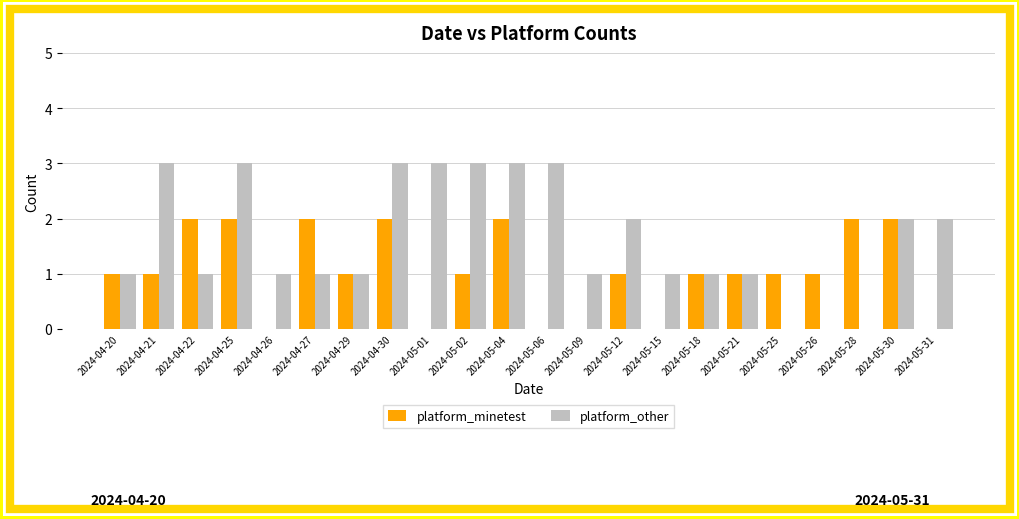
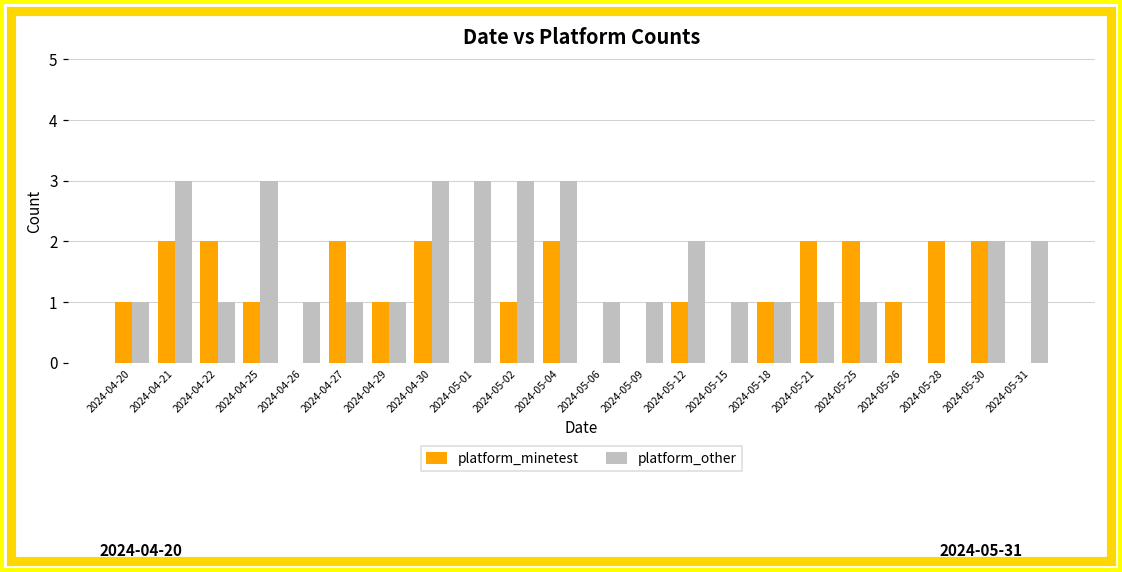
  {
    "platform_minetest": {
      "2024-04-20": 1,
-     "2024-04-21": 1,
+     "2024-04-21": 2,
      "2024-04-22": 2,
-     "2024-04-25": 2,
+     "2024-04-25": 1,
      "2024-04-26": 0,
      "2024-04-27": 2,
      "2024-04-29": 1,
      "2024-04-30": 2,
      "2024-05-01": 0,
      "2024-05-02": 1,
      "2024-05-04": 2,
      "2024-05-06": 0,
      "2024-05-09": 0,
      "2024-05-12": 1,
      "2024-05-15": 0,
      "2024-05-18": 1,
-     "2024-05-21": 1,
-     "2024-05-25": 1,
+     "2024-05-21": 2,
+     "2024-05-25": 2,
      "2024-05-26": 1,
      "2024-05-28": 2,
      "2024-05-30": 2,
      "2024-05-31": 0
    },
    "platform_other": {
      "2024-04-20": 1,
      "2024-04-21": 3,
      "2024-04-22": 1,
      "2024-04-25": 3,
      "2024-04-26": 1,
      "2024-04-27": 1,
      "2024-04-29": 1,
      "2024-04-30": 3,
      "2024-05-01": 3,
      "2024-05-02": 3,
      "2024-05-04": 3,
-     "2024-05-06": 3,
+     "2024-05-06": 1,
      "2024-05-09": 1,
      "2024-05-12": 2,
      "2024-05-15": 1,
      "2024-05-18": 1,
      "2024-05-21": 1,
-     "2024-05-25": 0,
+     "2024-05-25": 1,
      "2024-05-26": 0,
      "2024-05-28": 0,
      "2024-05-30": 2,
      "2024-05-31": 2
    }
  }
